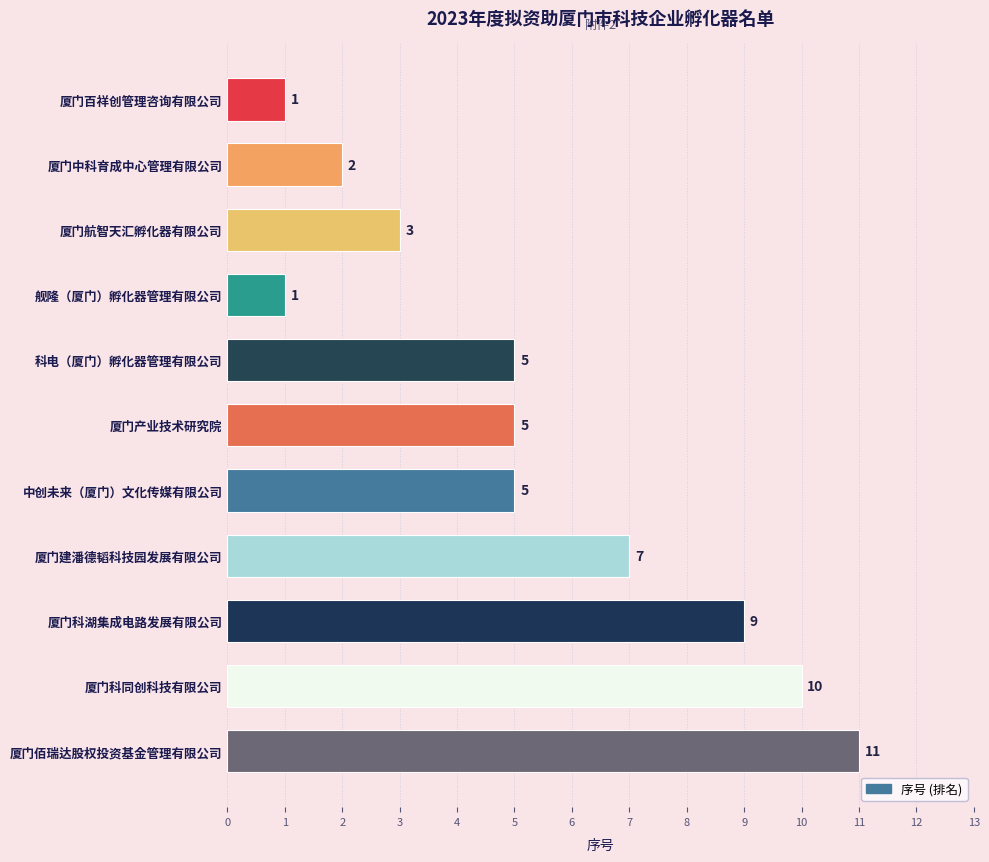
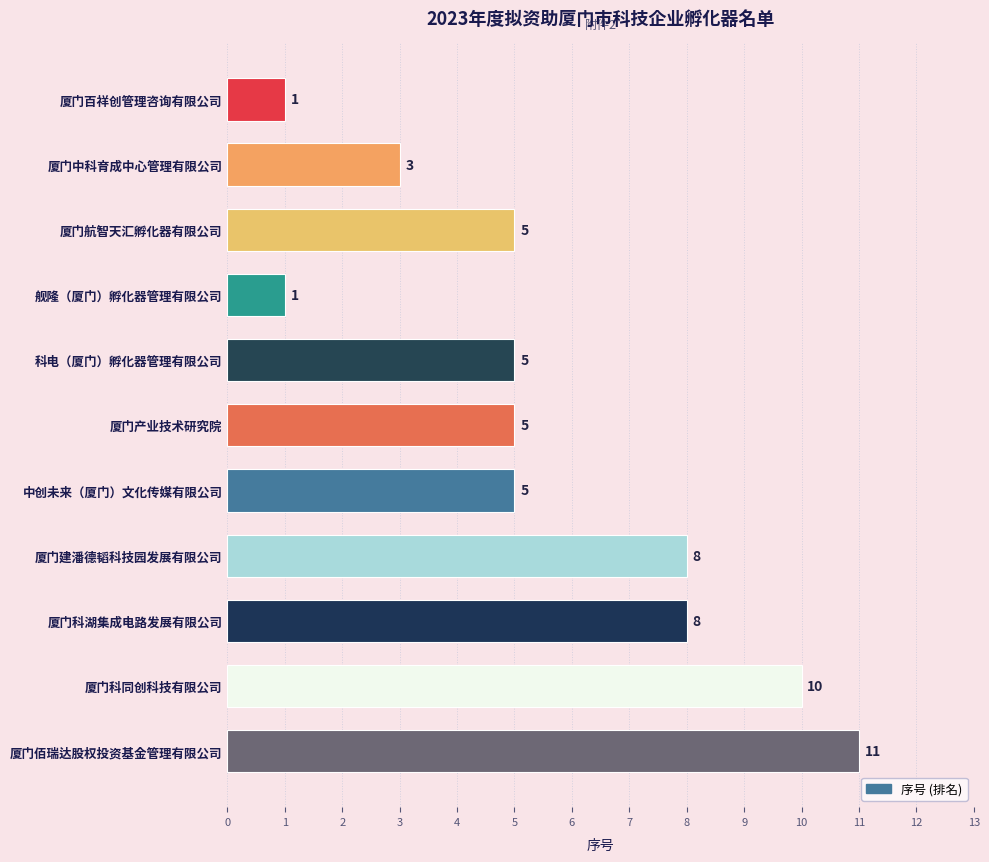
  {
    "厦门百祥创管理咨询有限公司": 1,
-   "厦门中科育成中心管理有限公司": 2,
-   "厦门航智天汇孵化器有限公司": 3,
+   "厦门中科育成中心管理有限公司": 3,
+   "厦门航智天汇孵化器有限公司": 5,
    "舰隆（厦门）孵化器管理有限公司": 1,
    "科电（厦门）孵化器管理有限公司": 5,
    "厦门产业技术研究院": 5,
    "中创未来（厦门）文化传媒有限公司": 5,
-   "厦门建潘德韬科技园发展有限公司": 7,
-   "厦门科湖集成电路发展有限公司": 9,
+   "厦门建潘德韬科技园发展有限公司": 8,
+   "厦门科湖集成电路发展有限公司": 8,
    "厦门科同创科技有限公司": 10,
    "厦门佰瑞达股权投资基金管理有限公司": 11
  }
